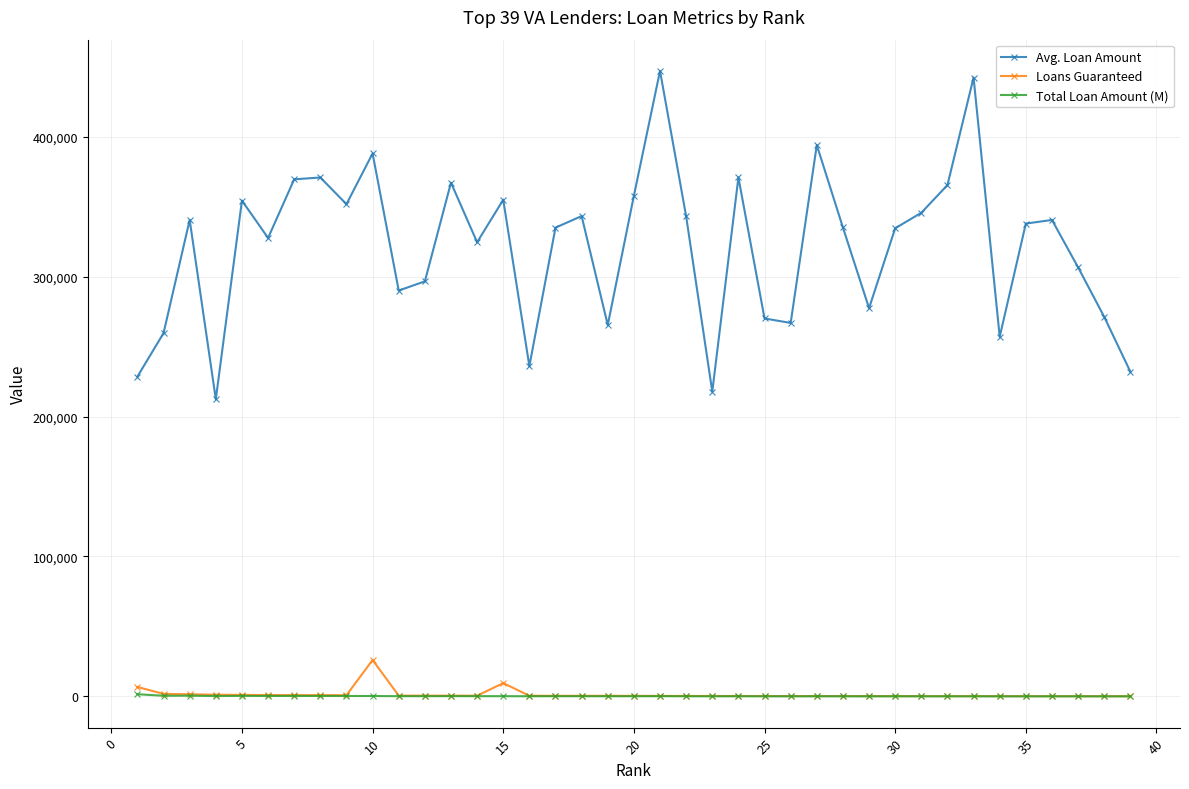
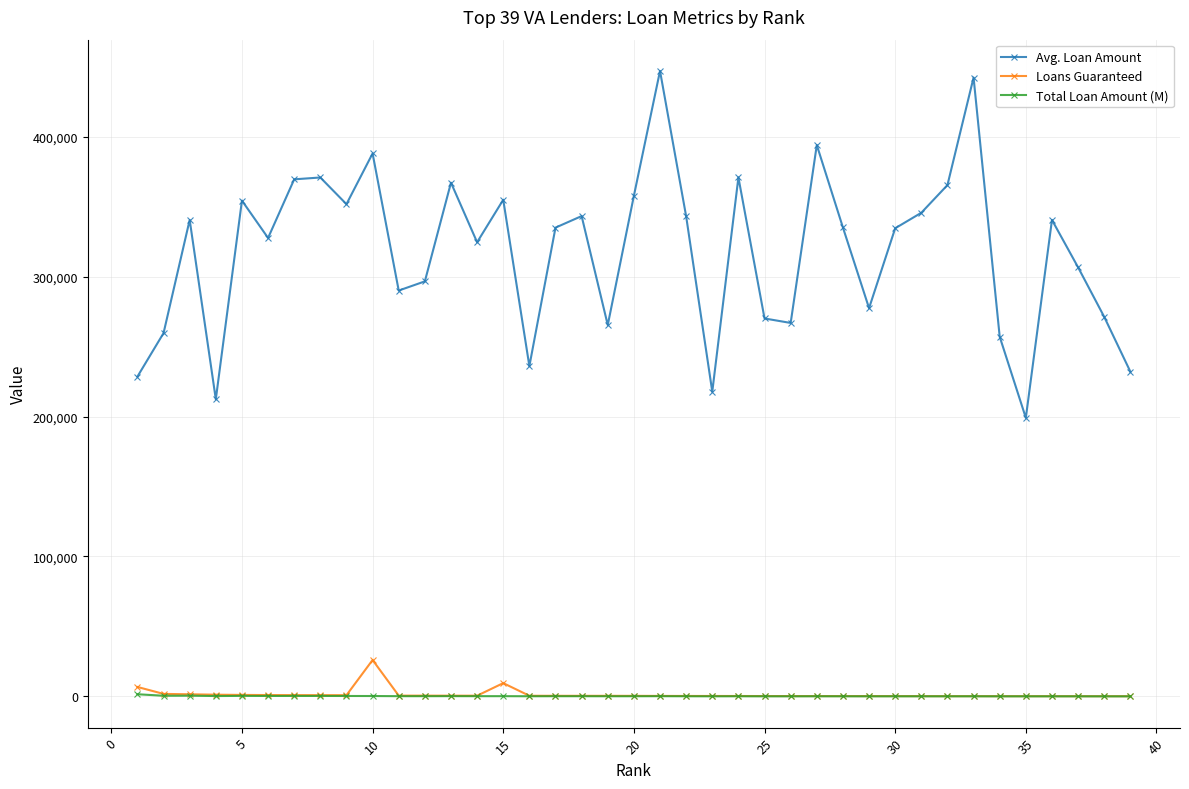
  {
    "Avg. Loan Amount": {
      "5": "354,000",
      "10": "388,000",
      "15": "355,000",
      "20": "358,000",
      "25": "270,000",
      "30": "335,000",
-     "35": "338,000"
+     "35": "199,000"
    },
    "Loans Guaranteed": {
      "10": "26,000",
      "15": "9,000"
    },
    "Total Loan Amount (M)": {
      "10": "0",
      "15": "0"
    }
  }
